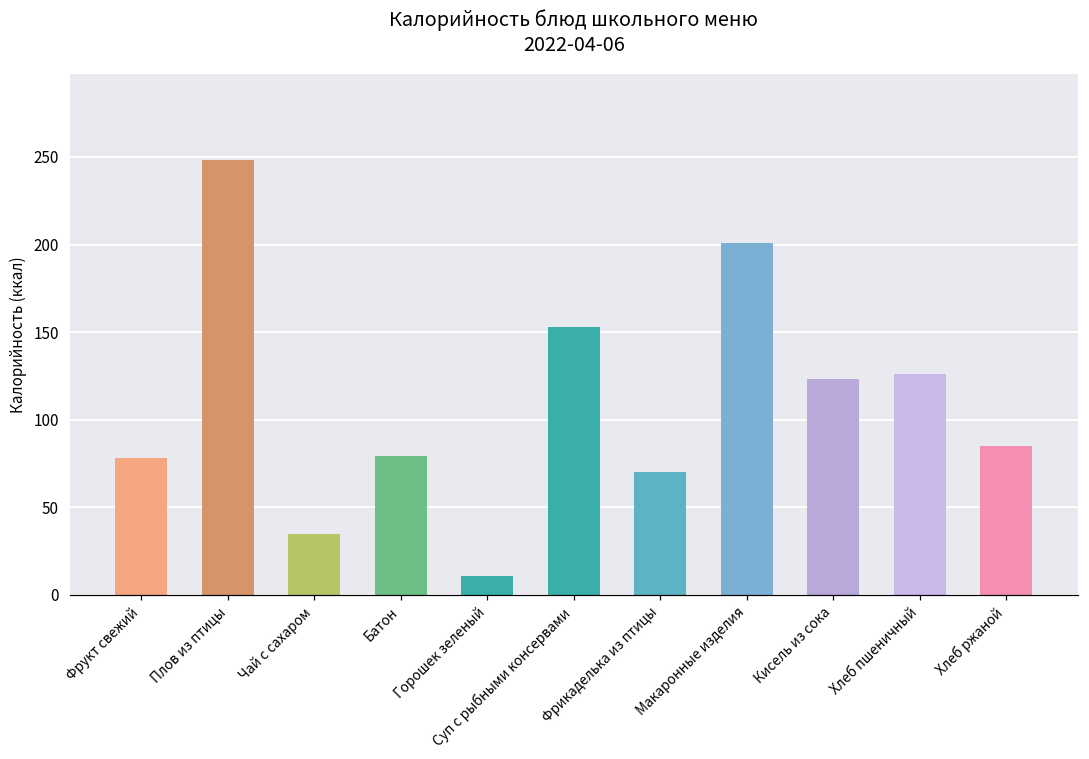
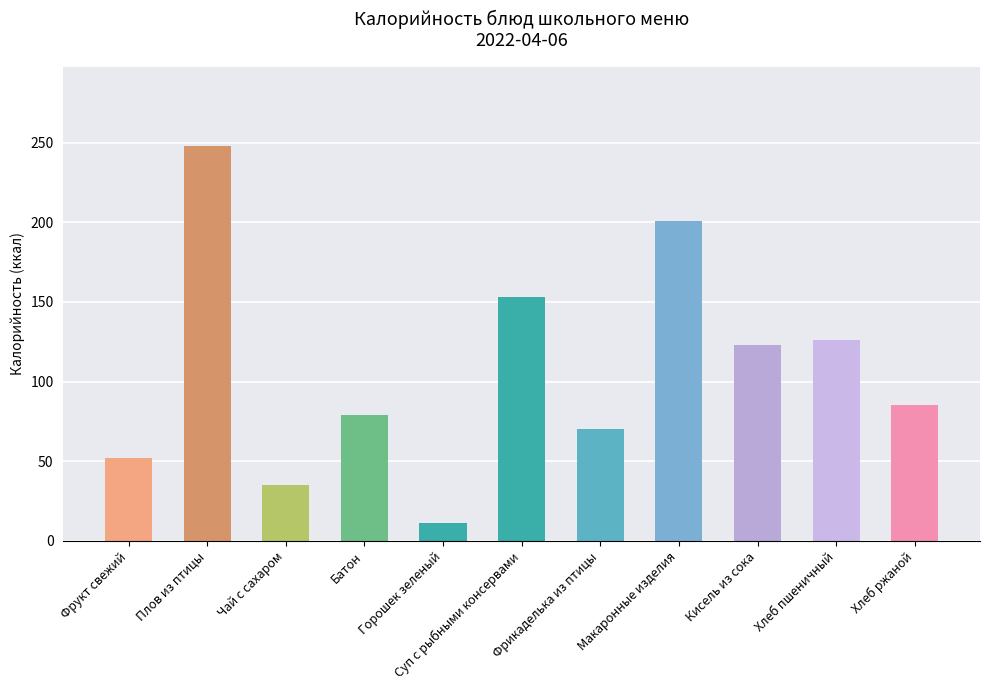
  {
-   "Фрукт свежий": 78,
+   "Фрукт свежий": 52,
    "Плов из птицы": 248,
    "Чай с сахаром": 35,
    "Батон": 79,
    "Горошек зеленый": 11,
    "Суп с рыбными консервами": 153,
    "Фрикаделька из птицы": 70,
    "Макаронные изделия": 201,
    "Кисель из сока": 123,
    "Хлеб пшеничный": 126,
    "Хлеб ржаной": 85
  }
